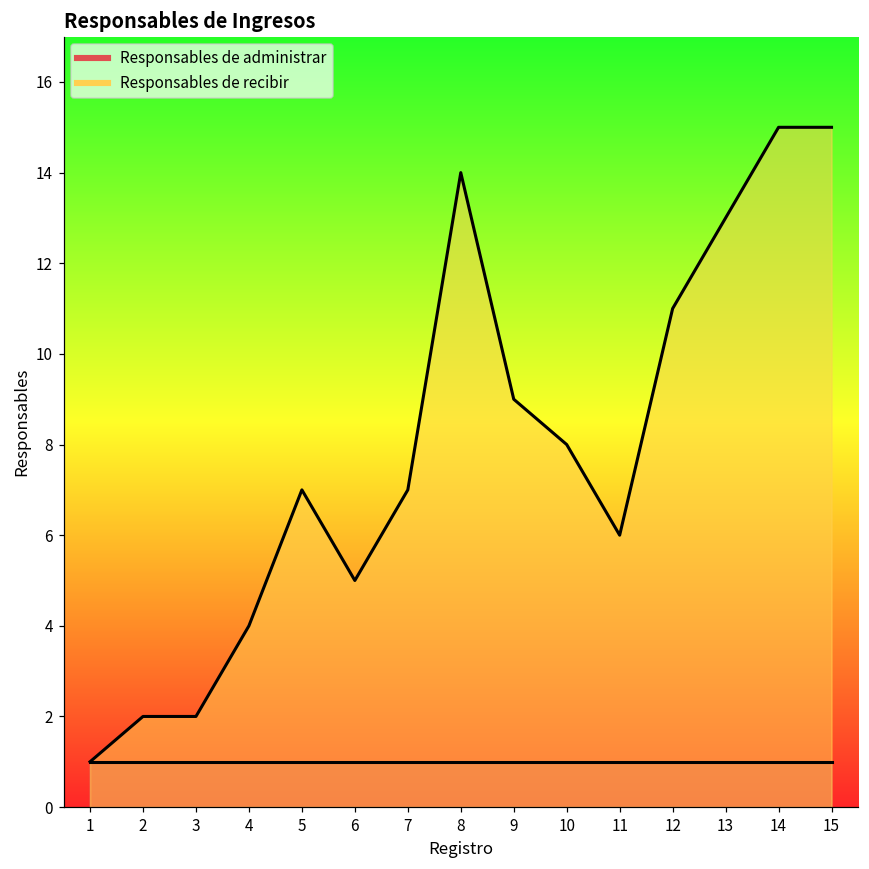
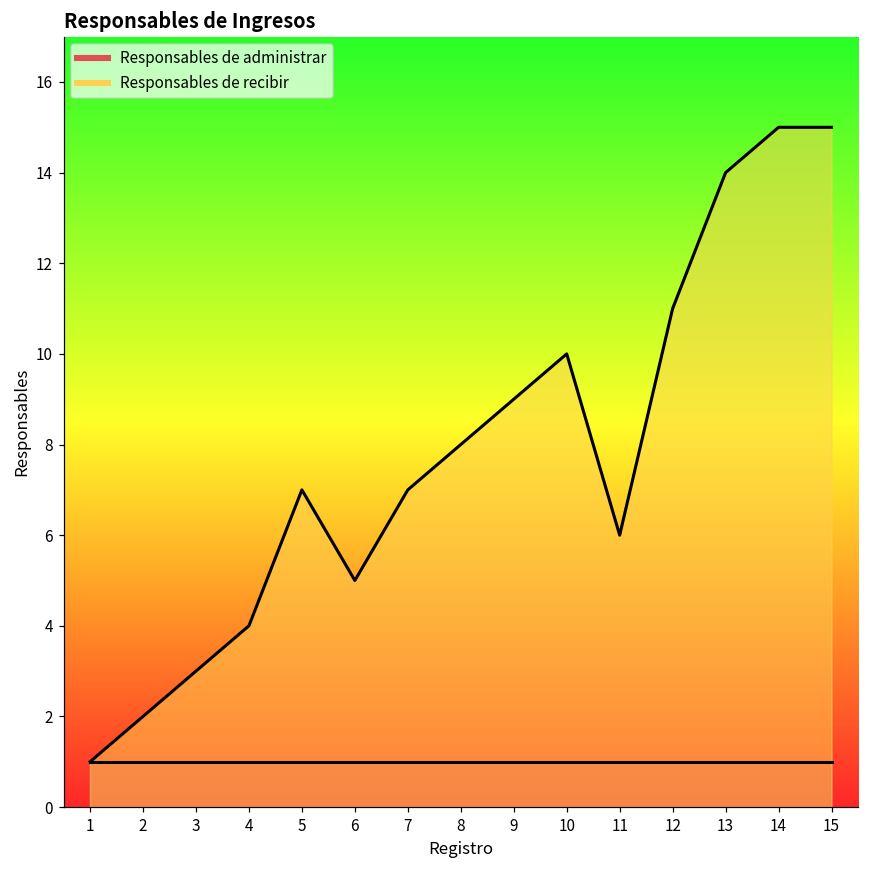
  {
    "Responsables de administrar": {
      "2": 1,
      "3": 1,
      "4": 1,
      "5": 1,
      "6": 1,
      "7": 1,
      "8": 1,
      "9": 1,
      "10": 1,
      "11": 1,
      "12": 1,
      "13": 1,
      "14": 1,
      "15": 1
    },
    "Responsables de recibir": {
      "2": 2,
-     "3": 2,
+     "3": 3,
      "4": 4,
      "5": 7,
      "6": 5,
      "7": 7,
-     "8": 14,
+     "8": 8,
      "9": 9,
-     "10": 8,
+     "10": 10,
      "11": 6,
      "12": 11,
-     "13": 13,
+     "13": 14,
      "14": 15,
      "15": 15
    }
  }
